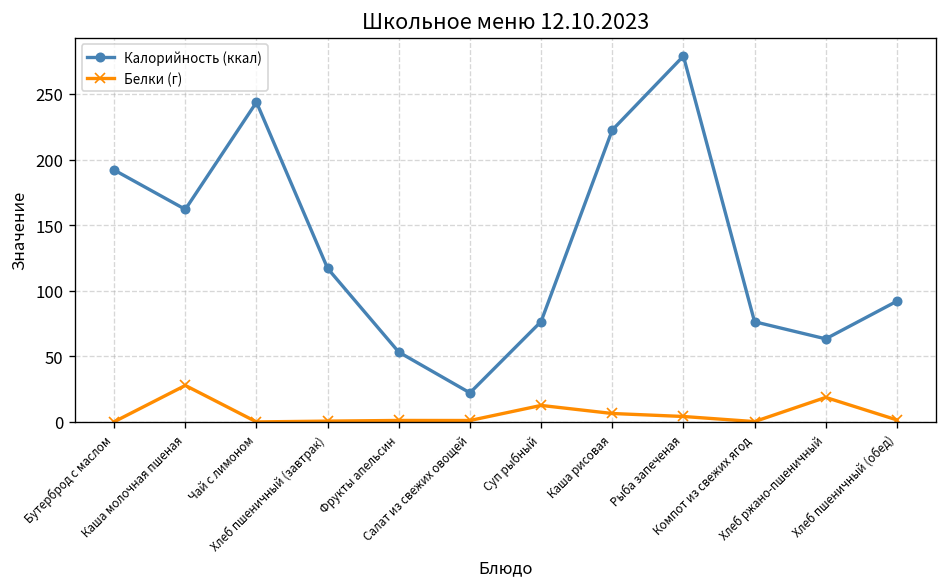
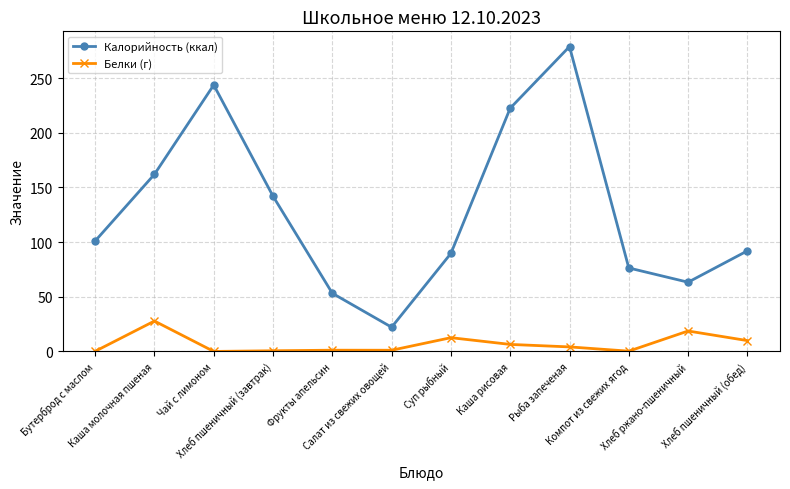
  {
    "Калорийность (ккал)": {
-     "Бутерброд с маслом": 192,
+     "Бутерброд с маслом": 101,
      "Каша молочная пшеная": 162,
      "Чай с лимоном": 244,
-     "Хлеб пшеничный (завтрак)": 117,
+     "Хлеб пшеничный (завтрак)": 142,
      "Фрукты апельсин": 53,
      "Салат из свежих овощей": 22,
-     "Суп рыбный": 76,
+     "Суп рыбный": 90,
      "Каша рисовая": 222,
      "Рыба запеченая": 279,
      "Компот из свежих ягод": 76,
      "Хлеб ржано-пшеничный": 63,
      "Хлеб пшеничный (обед)": 92
    },
    "Белки (г)": {
      "Бутерброд с маслом": 0,
      "Каша молочная пшеная": 28,
      "Чай с лимоном": 0,
      "Хлеб пшеничный (завтрак)": 1,
      "Фрукты апельсин": 1,
      "Салат из свежих овощей": 1,
      "Суп рыбный": 13,
      "Каша рисовая": 6,
      "Рыба запеченая": 4,
      "Компот из свежих ягод": 0,
      "Хлеб ржано-пшеничный": 19,
-     "Хлеб пшеничный (обед)": 2
+     "Хлеб пшеничный (обед)": 10
    }
  }
